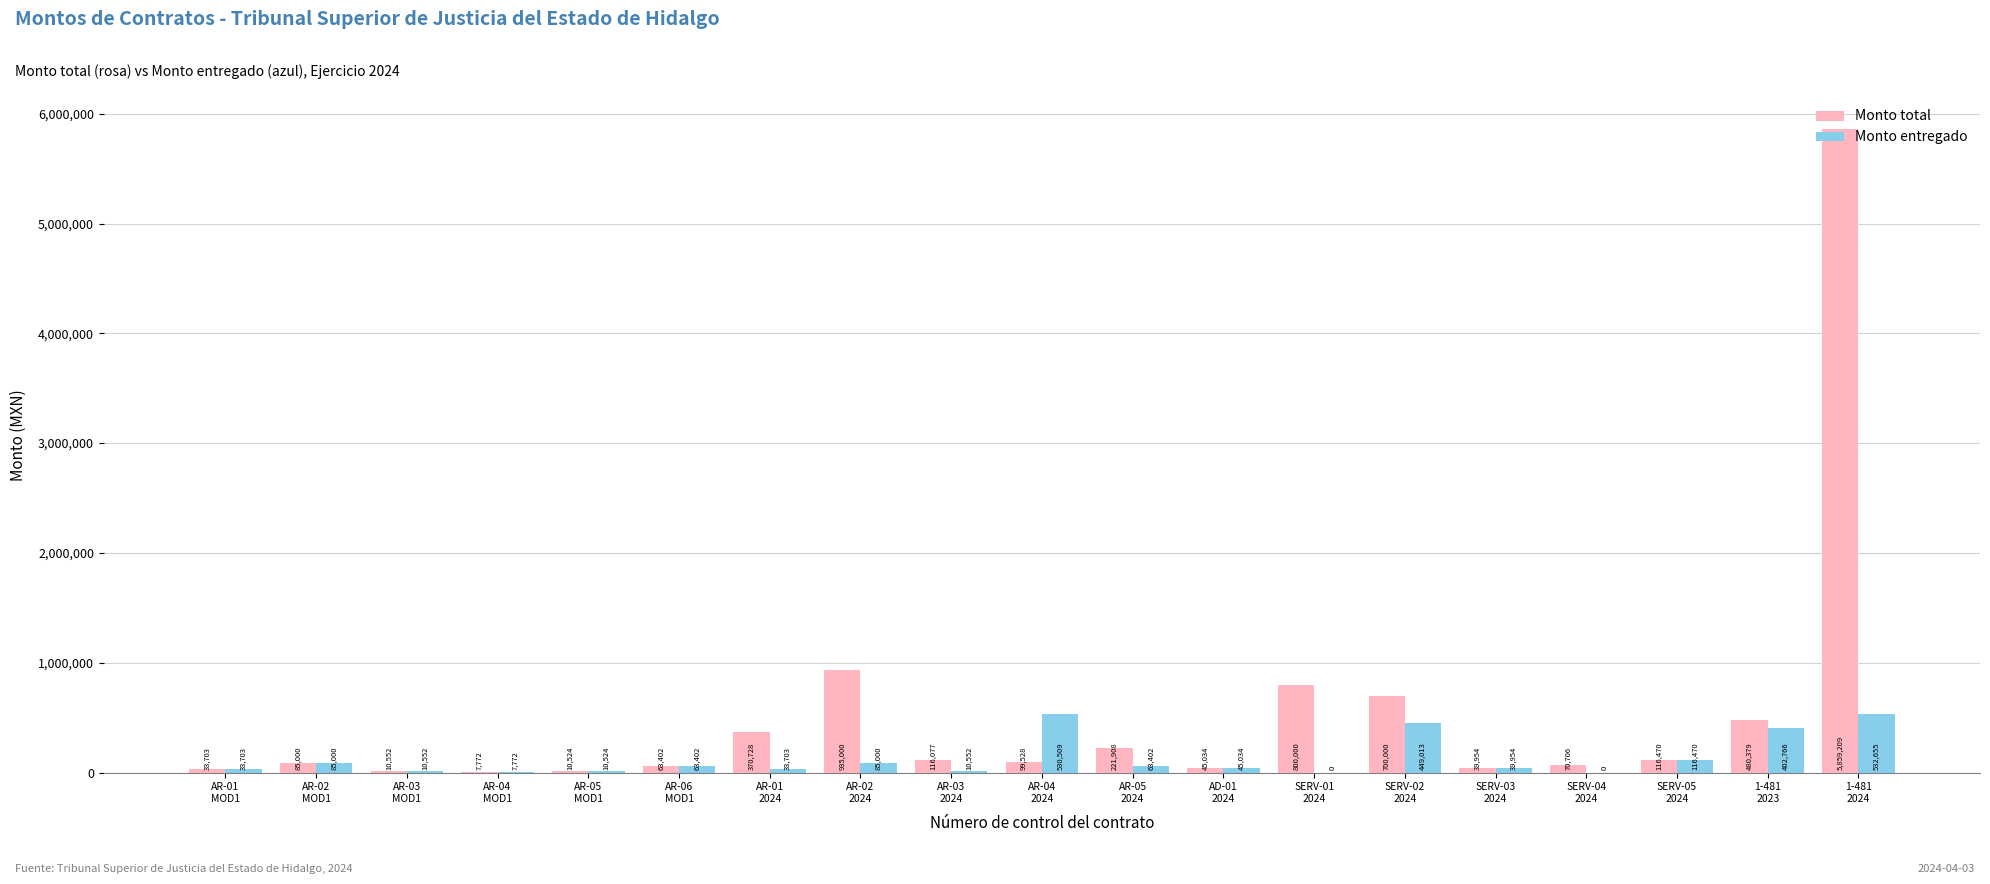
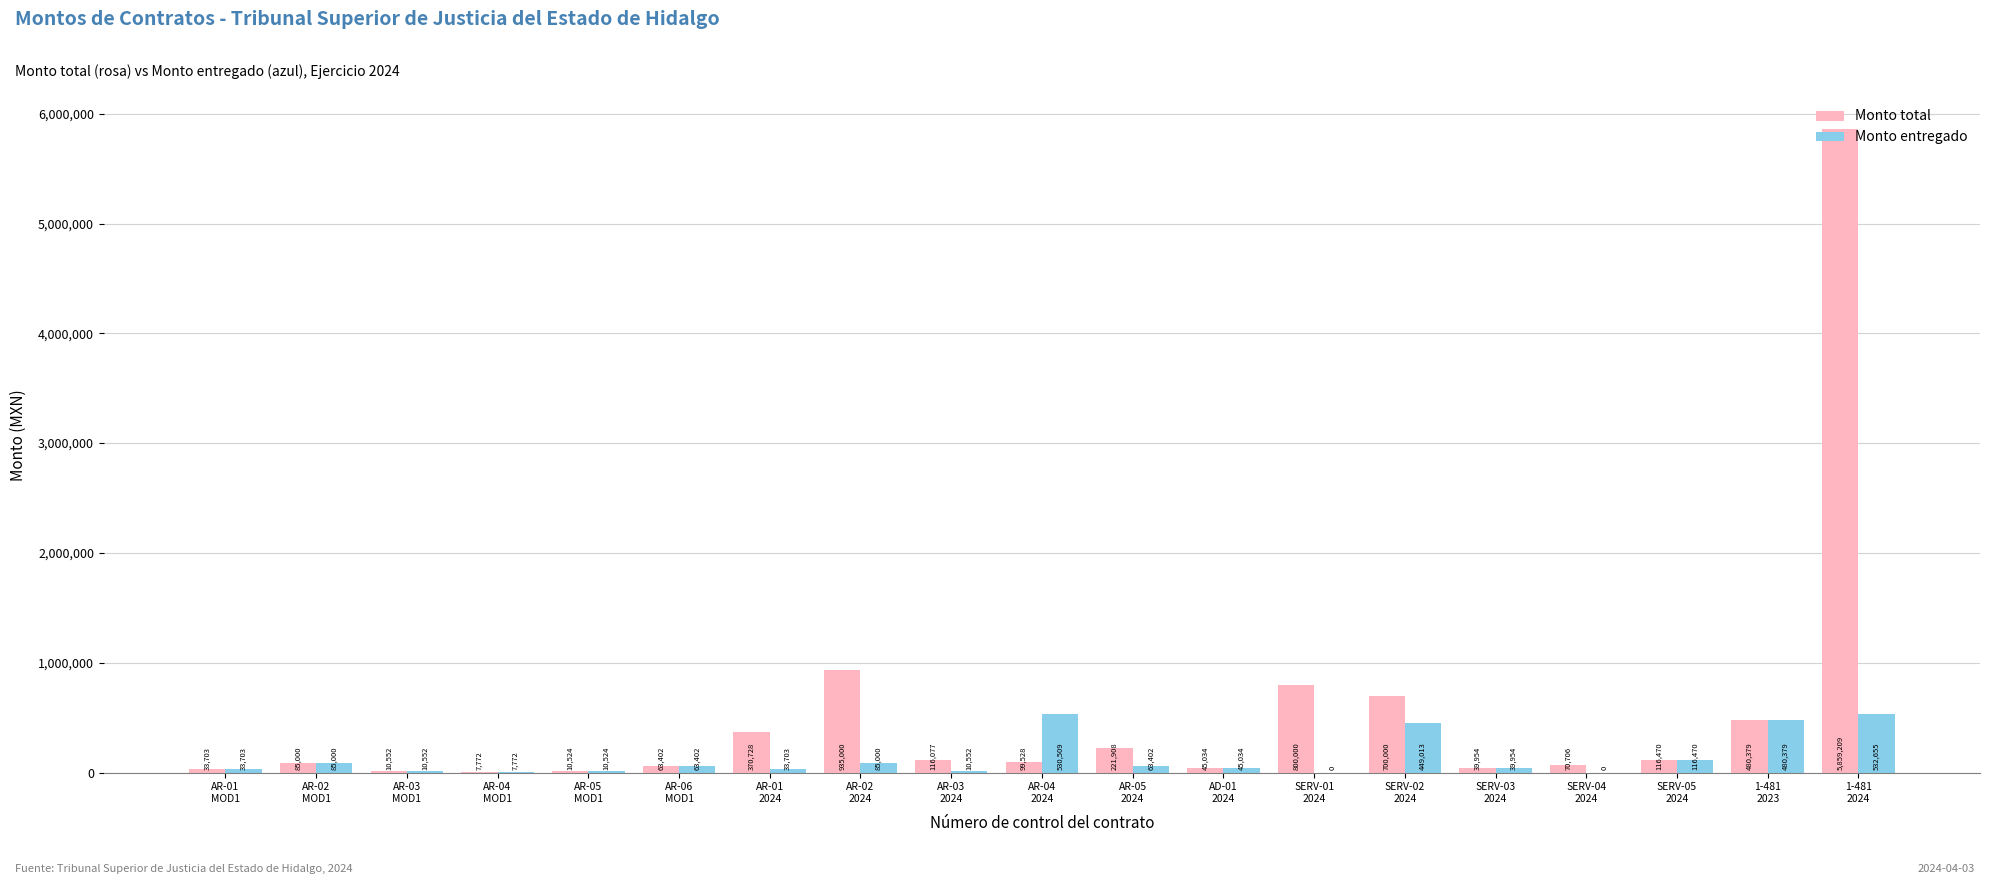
  {
    "Monto total": {
      "AR-01 MOD1": "33,703",
      "AR-02 MOD1": "85,000",
      "AR-03 MOD1": "10,552",
      "AR-04 MOD1": "7,772",
      "AR-05 MOD1": "10,524",
      "AR-06 MOD1": "63,402",
      "AR-01 2024": "370,728",
      "AR-02 2024": "935,000",
      "AR-03 2024": "116,077",
      "AR-04 2024": "99,528",
      "AR-05 2024": "221,908",
      "AD-01 2024": "45,034",
      "SERV-01 2024": "800,000",
      "SERV-02 2024": "700,000",
      "SERV-03 2024": "39,954",
      "SERV-04 2024": "70,706",
      "SERV-05 2024": "116,470",
      "1-481 2023": "480,379",
      "1-481 2024": "5,859,209"
    },
    "Monto entregado": {
      "AR-01 MOD1": "33,703",
      "AR-02 MOD1": "85,000",
      "AR-03 MOD1": "10,552",
      "AR-04 MOD1": "7,772",
      "AR-05 MOD1": "10,524",
      "AR-06 MOD1": "63,402",
      "AR-01 2024": "33,703",
      "AR-02 2024": "85,000",
      "AR-03 2024": "10,552",
      "AR-04 2024": "530,509",
      "AR-05 2024": "63,402",
      "AD-01 2024": "45,034",
      "SERV-01 2024": "0",
      "SERV-02 2024": "449,013",
      "SERV-03 2024": "39,954",
      "SERV-04 2024": "0",
      "SERV-05 2024": "116,470",
-     "1-481 2023": "402,766",
+     "1-481 2023": "480,379",
      "1-481 2024": "532,655"
    }
  }
